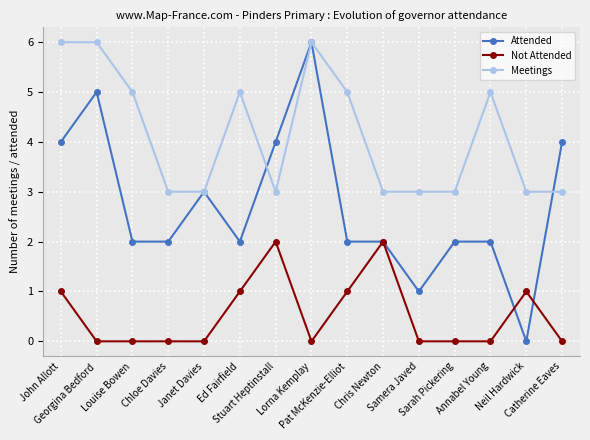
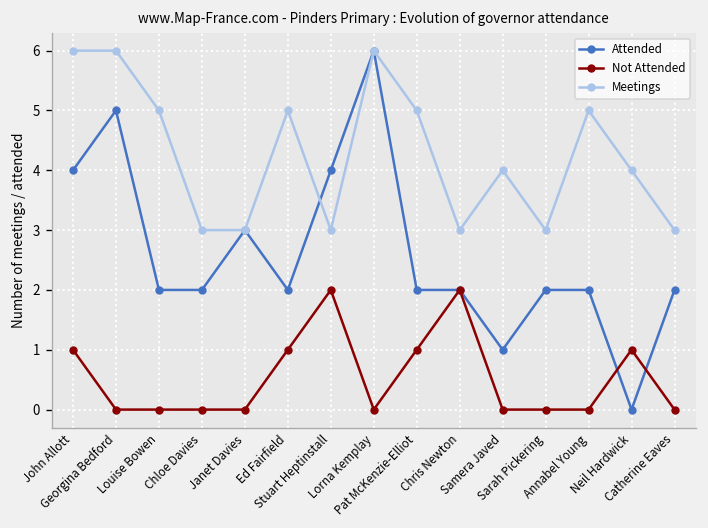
  {
    "Attended": {
      "John Allott": 4,
      "Georgina Bedford": 5,
      "Louise Bowen": 2,
      "Chloe Davies": 2,
      "Ed Fairfield": 2,
      "Stuart Heptinstall": 4,
      "Pat McKenzie-Elliot": 2,
      "Samera Javed": 1,
      "Sarah Pickering": 2,
      "Annabel Young": 2,
      "Neil Hardwick": 0,
-     "Catherine Eaves": 4
+     "Catherine Eaves": 2
    },
    "Not Attended": {
      "John Allott": 1,
      "Georgina Bedford": 0,
      "Louise Bowen": 0,
      "Chloe Davies": 0,
      "Janet Davies": 0,
      "Ed Fairfield": 1,
      "Stuart Heptinstall": 2,
      "Lorna Kemplay": 0,
      "Pat McKenzie-Elliot": 1,
      "Samera Javed": 0,
      "Sarah Pickering": 0,
      "Annabel Young": 0,
      "Neil Hardwick": 1,
      "Catherine Eaves": 0
    },
    "Meetings": {
      "John Allott": 6,
      "Georgina Bedford": 6,
      "Louise Bowen": 5,
      "Chloe Davies": 3,
      "Ed Fairfield": 5,
      "Stuart Heptinstall": 3,
      "Pat McKenzie-Elliot": 5,
      "Chris Newton": 3,
-     "Samera Javed": 3,
+     "Samera Javed": 4,
      "Sarah Pickering": 3,
      "Annabel Young": 5,
-     "Neil Hardwick": 3,
+     "Neil Hardwick": 4,
      "Catherine Eaves": 3
    }
  }
